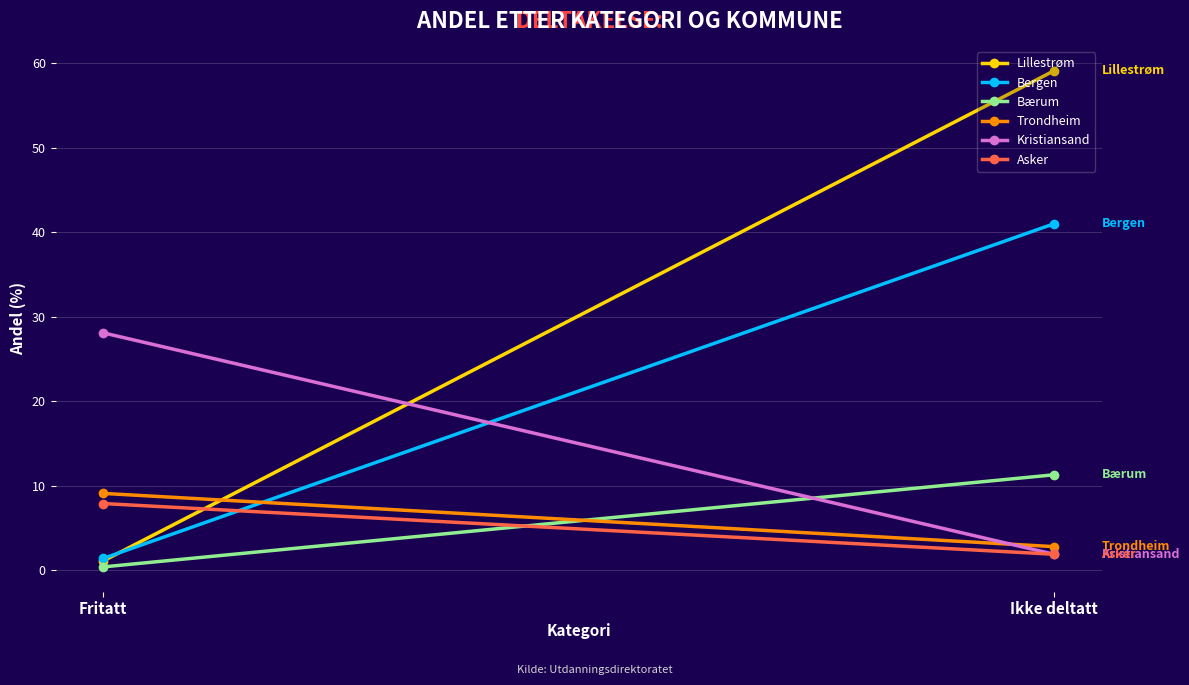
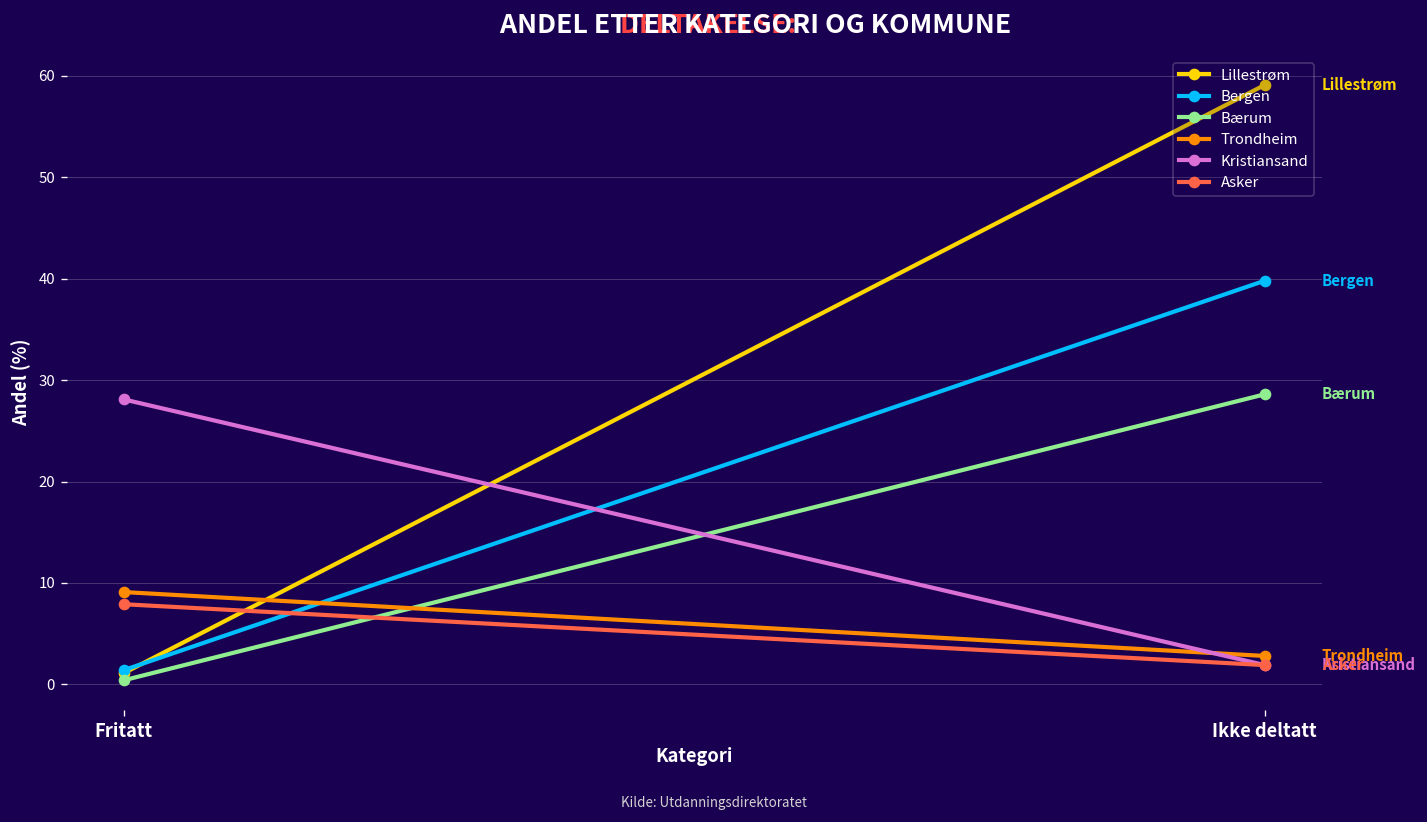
  {
    "Bergen": {
-     "Ikke deltatt": 41
+     "Ikke deltatt": 40
    },
    "Bærum": {
      "Fritatt": 0,
-     "Ikke deltatt": 11
+     "Ikke deltatt": 29
    },
    "Trondheim": {
      "Fritatt": 9,
      "Ikke deltatt": 3
    },
    "Kristiansand": {
      "Fritatt": 28
    },
    "Asker": {
      "Fritatt": 8
    }
  }
